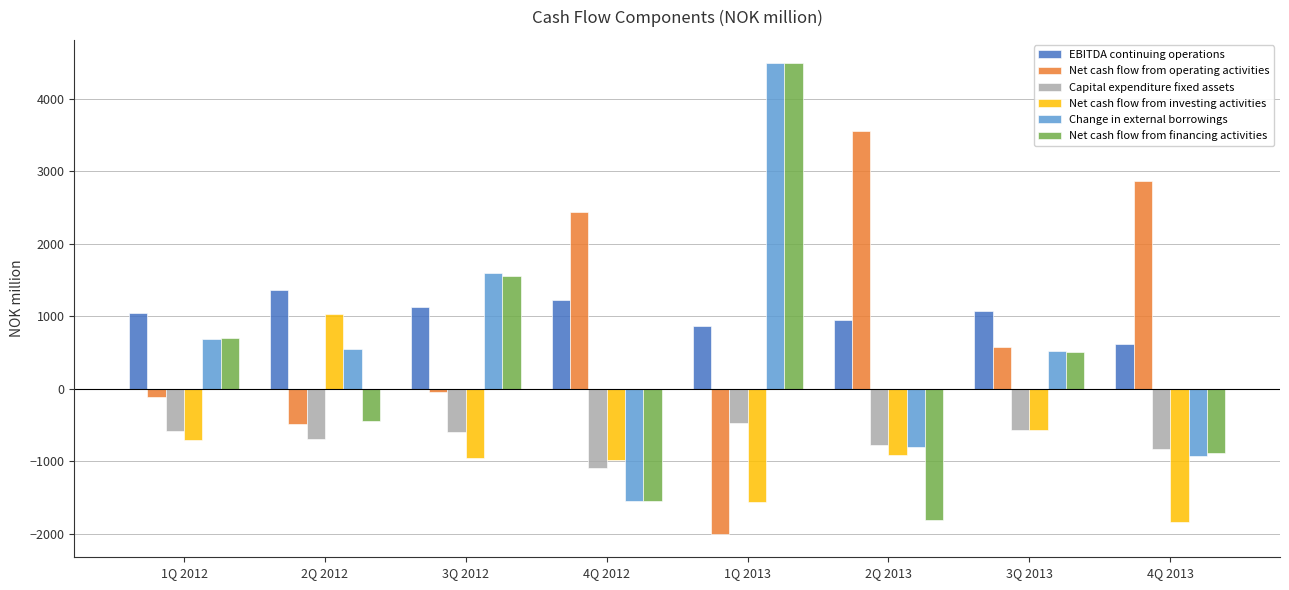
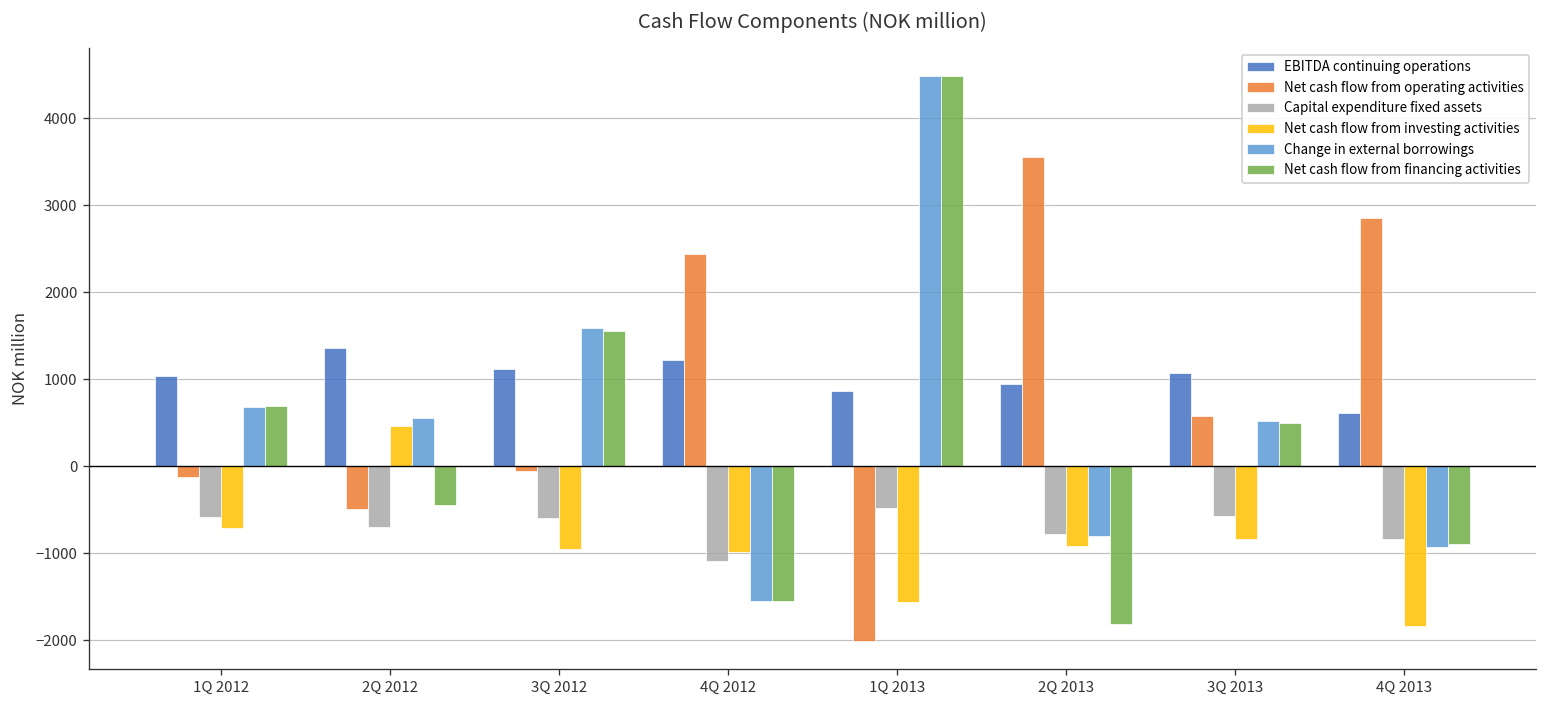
  {
    "Net cash flow from operating activities": {
      "1Q 2012": -100,
      "2Q 2012": -500,
      "3Q 2012": -100,
      "4Q 2012": 2400,
      "1Q 2013": -2000,
      "2Q 2013": 3600,
      "3Q 2013": 600,
      "4Q 2013": 2900
    },
    "Capital expenditure fixed assets": {
      "1Q 2012": -600,
      "2Q 2012": -700,
      "3Q 2012": -600,
      "4Q 2012": -1100,
      "1Q 2013": -500,
      "2Q 2013": -800,
      "3Q 2013": -600,
      "4Q 2013": -800
    },
    "Net cash flow from investing activities": {
      "1Q 2012": -700,
-     "2Q 2012": 1000,
+     "2Q 2012": 500,
      "3Q 2012": -1000,
      "4Q 2012": -1000,
      "1Q 2013": -1600,
      "2Q 2013": -900,
-     "3Q 2013": -600,
+     "3Q 2013": -800,
      "4Q 2013": -1800
    },
    "Net cash flow from financing activities": {
      "1Q 2012": 700,
      "2Q 2012": -400,
      "3Q 2012": 1600,
      "4Q 2012": -1500,
      "1Q 2013": 4500,
      "2Q 2013": -1800,
      "3Q 2013": 500,
      "4Q 2013": -900
    }
  }
